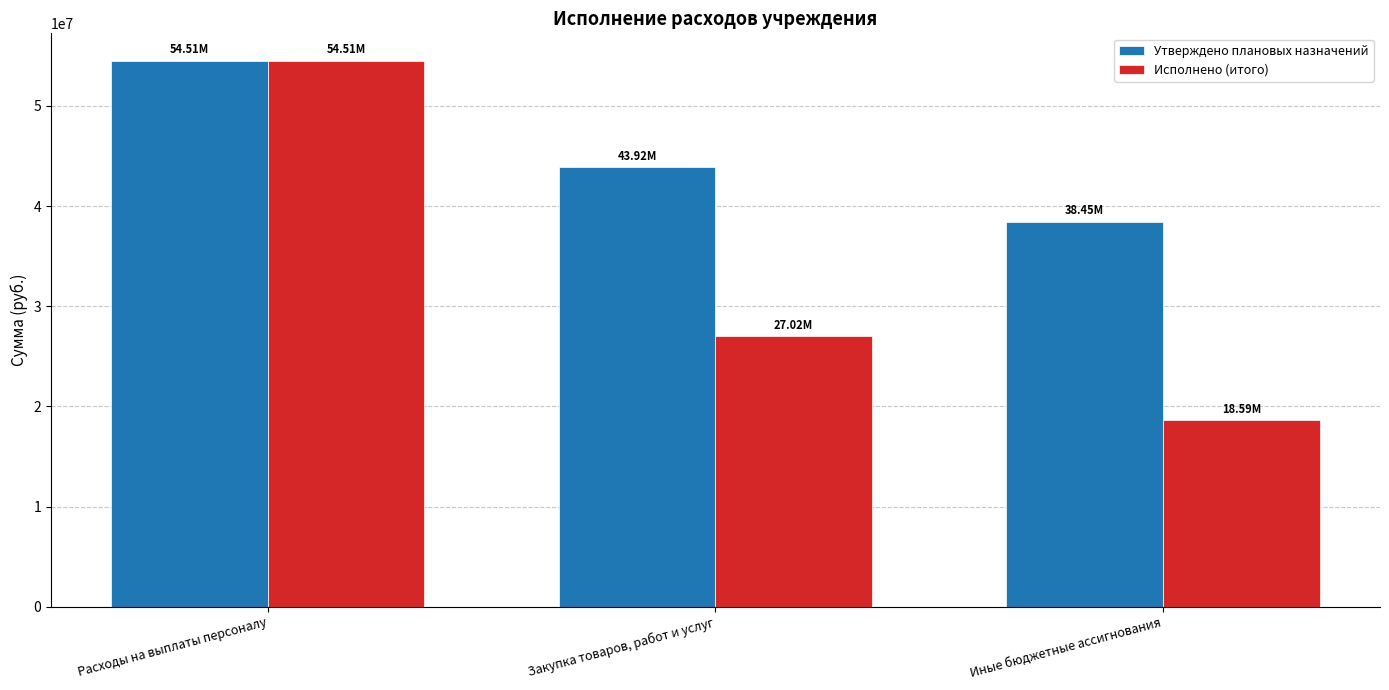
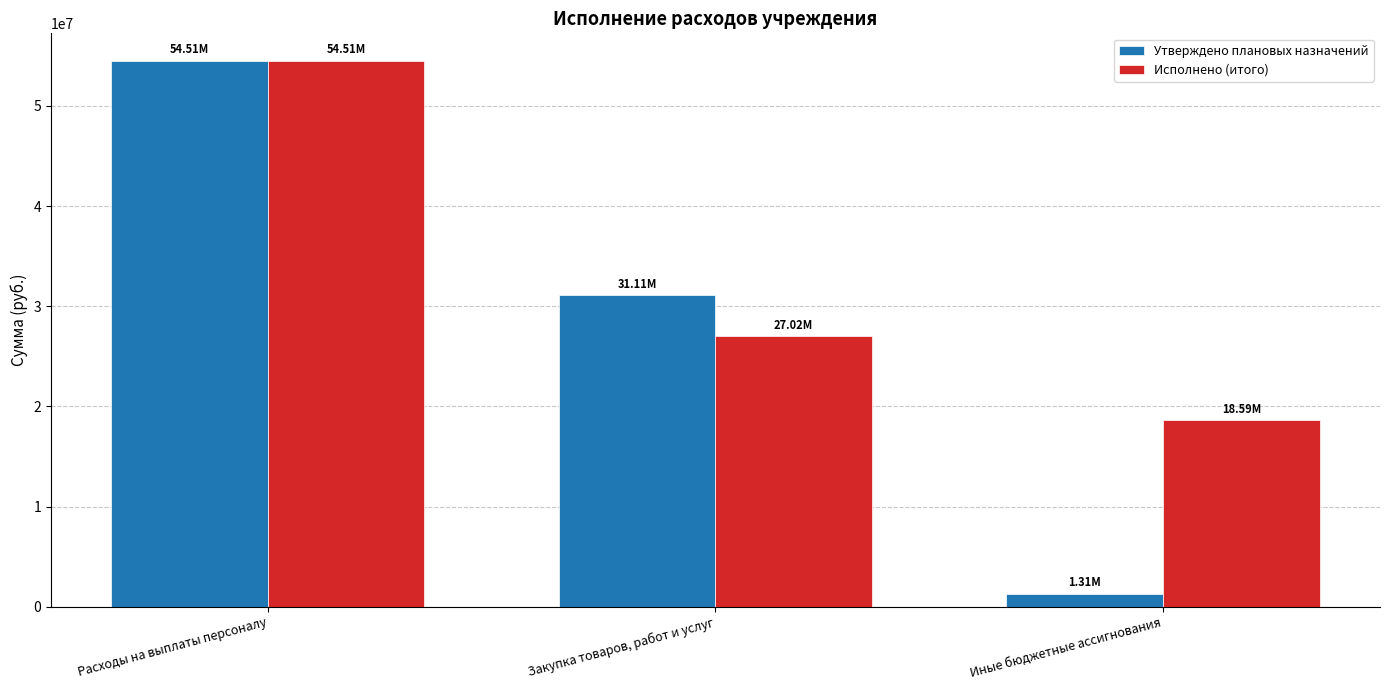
  {
    "Утверждено плановых назначений": {
      "Расходы на выплаты персоналу": "54.51M",
-     "Закупка товаров, работ и услуг": "43.92M",
-     "Иные бюджетные ассигнования": "38.45M"
+     "Закупка товаров, работ и услуг": "31.11M",
+     "Иные бюджетные ассигнования": "1.31M"
    },
    "Исполнено (итого)": {
      "Расходы на выплаты персоналу": "54.51M",
      "Закупка товаров, работ и услуг": "27.02M",
      "Иные бюджетные ассигнования": "18.59M"
    }
  }
